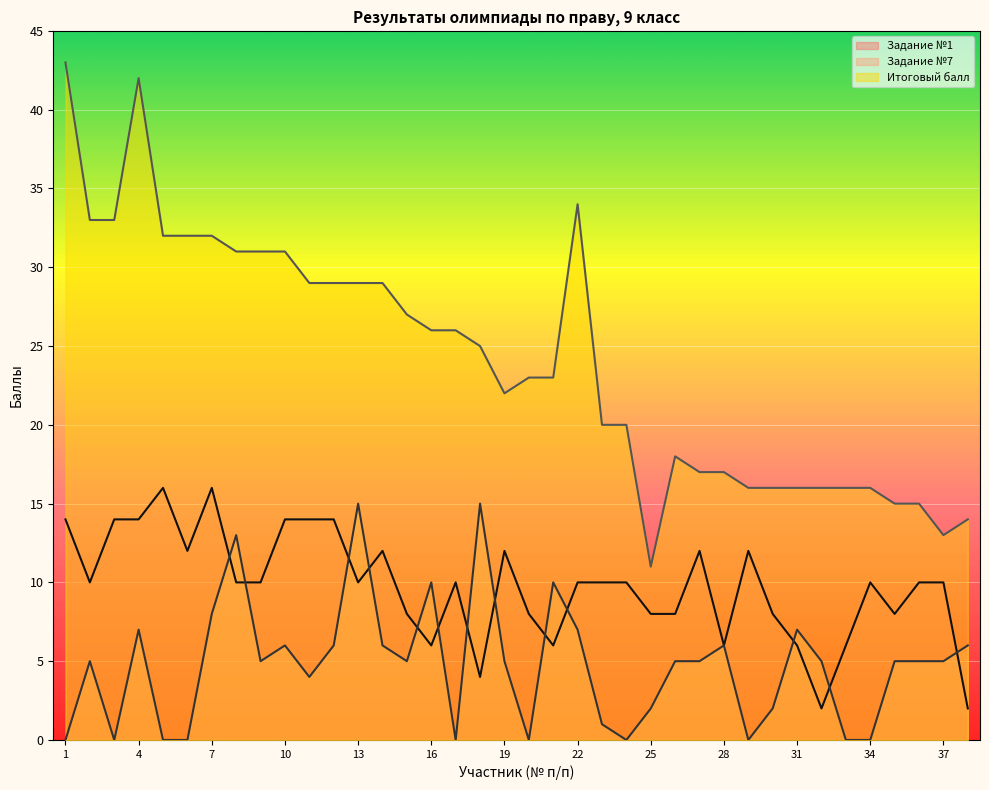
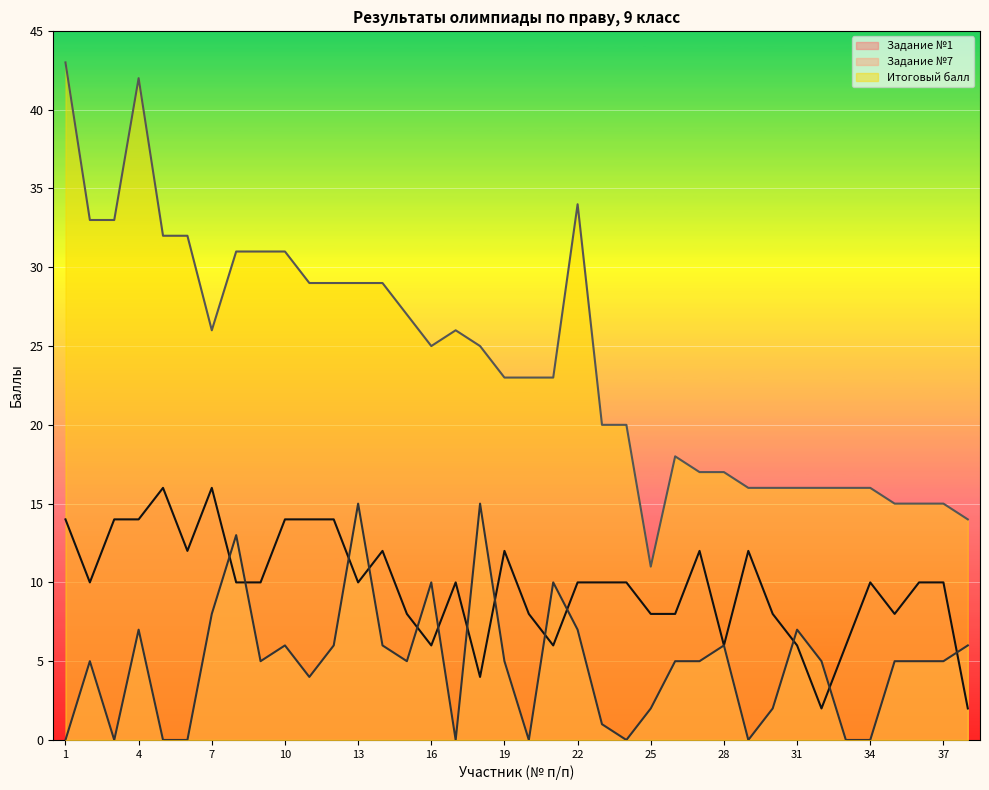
  {
    "Итоговый балл": {
      "1": 43,
      "4": 42,
-     "7": 32,
+     "7": 26,
      "10": 31,
      "13": 29,
-     "16": 26,
-     "19": 22,
+     "16": 25,
+     "19": 23,
      "22": 34,
      "25": 11,
      "28": 17,
      "31": 16,
      "34": 16,
-     "37": 13
+     "37": 15
    }
  }
